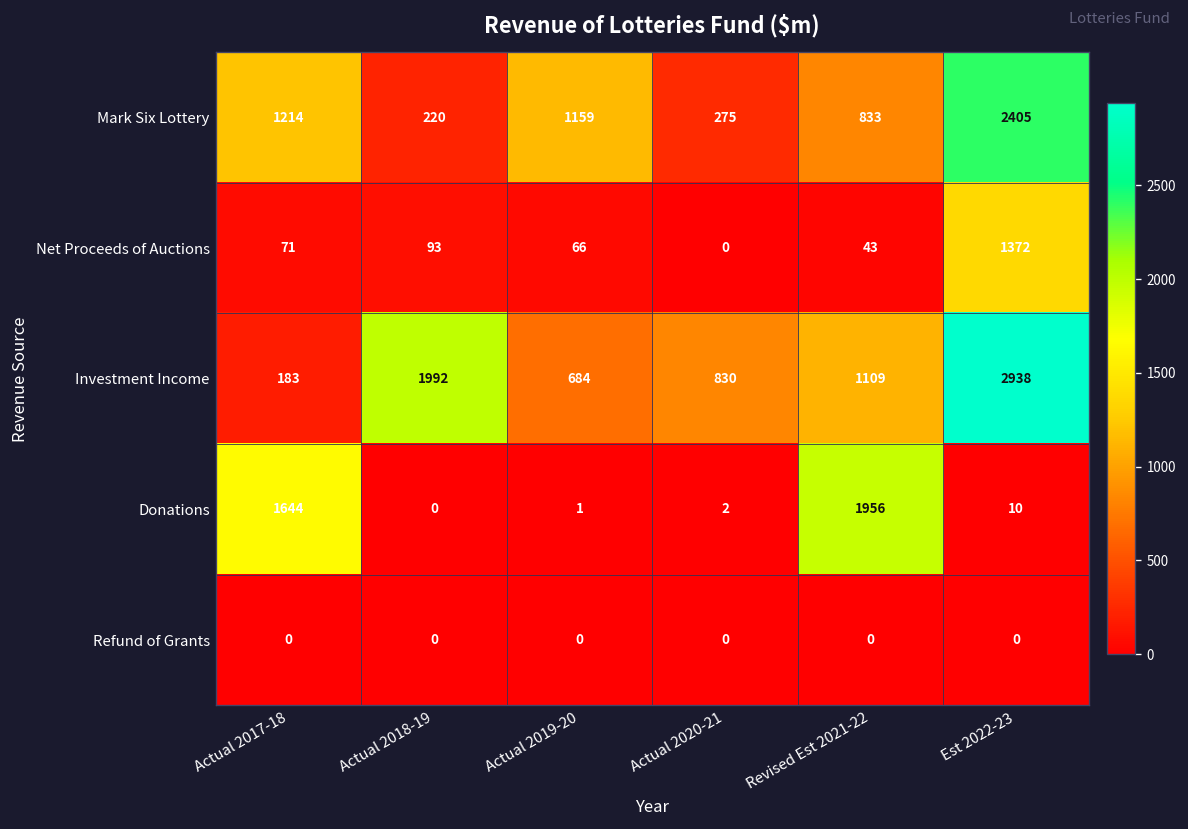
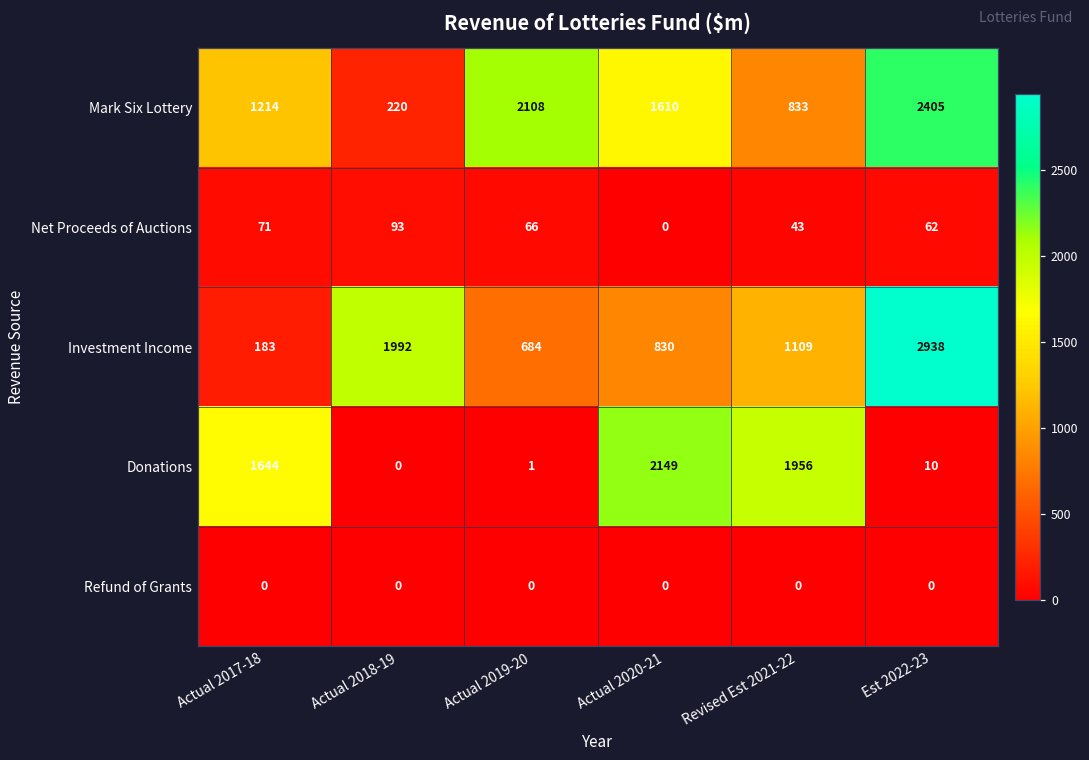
  {
    "Mark Six Lottery": {
      "Actual 2017-18": 1214,
      "Actual 2018-19": 220,
-     "Actual 2019-20": 1159,
-     "Actual 2020-21": 275,
+     "Actual 2019-20": 2108,
+     "Actual 2020-21": 1610,
      "Revised Est 2021-22": 833,
      "Est 2022-23": 2405
    },
    "Net Proceeds of Auctions": {
      "Actual 2017-18": 71,
      "Actual 2018-19": 93,
      "Actual 2019-20": 66,
      "Actual 2020-21": 0,
      "Revised Est 2021-22": 43,
-     "Est 2022-23": 1372
+     "Est 2022-23": 62
    },
    "Investment Income": {
      "Actual 2017-18": 183,
      "Actual 2018-19": 1992,
      "Actual 2019-20": 684,
      "Actual 2020-21": 830,
      "Revised Est 2021-22": 1109,
      "Est 2022-23": 2938
    },
    "Donations": {
      "Actual 2017-18": 1644,
      "Actual 2018-19": 0,
      "Actual 2019-20": 1,
-     "Actual 2020-21": 2,
+     "Actual 2020-21": 2149,
      "Revised Est 2021-22": 1956,
      "Est 2022-23": 10
    },
    "Refund of Grants": {
      "Actual 2017-18": 0,
      "Actual 2018-19": 0,
      "Actual 2019-20": 0,
      "Actual 2020-21": 0,
      "Revised Est 2021-22": 0,
      "Est 2022-23": 0
    }
  }
